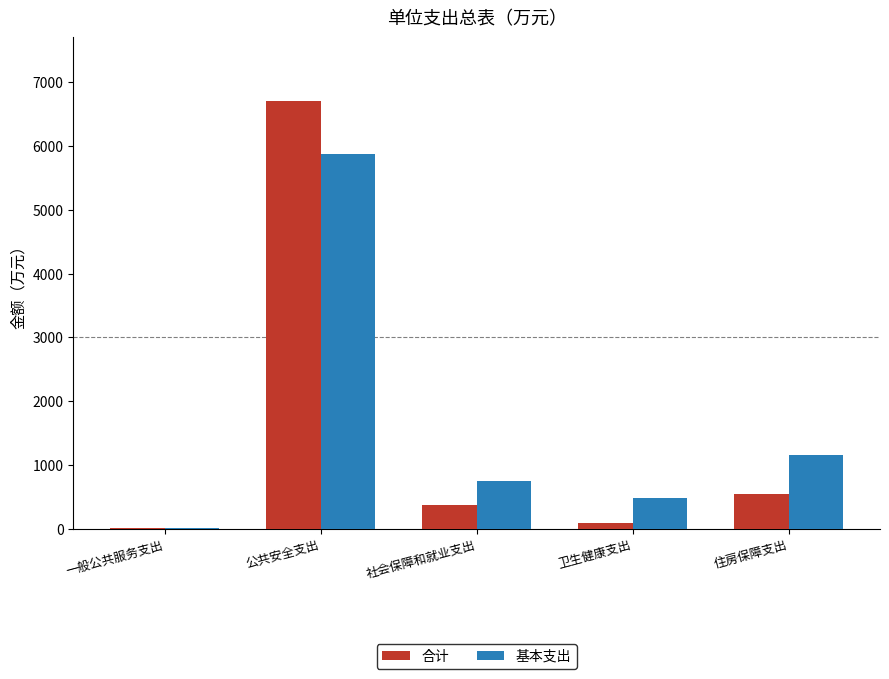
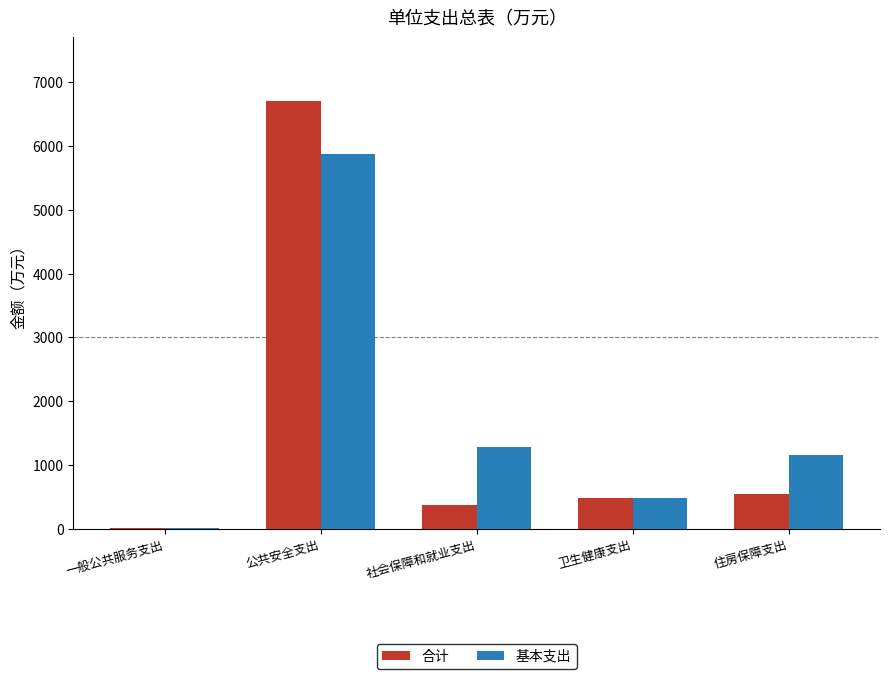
  {
    "合计": {
      "公共安全支出": 6700,
      "社会保障和就业支出": 400,
-     "卫生健康支出": 100,
+     "卫生健康支出": 500,
      "住房保障支出": 500
    },
    "基本支出": {
      "公共安全支出": 5900,
-     "社会保障和就业支出": 800,
+     "社会保障和就业支出": 1300,
      "卫生健康支出": 500,
      "住房保障支出": 1200
    }
  }
